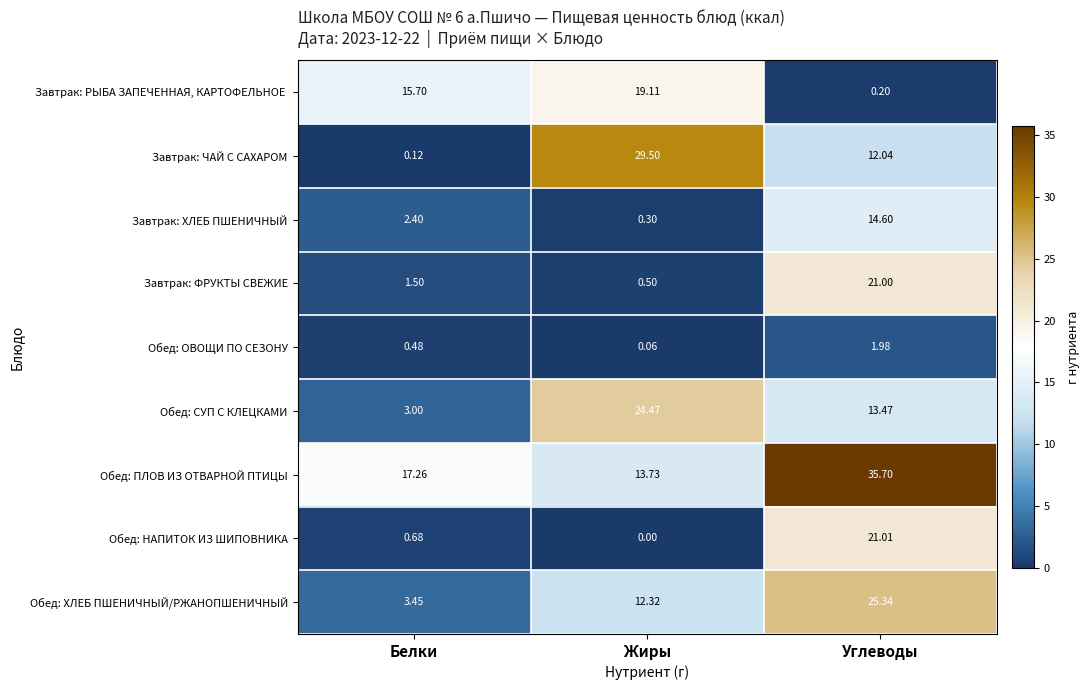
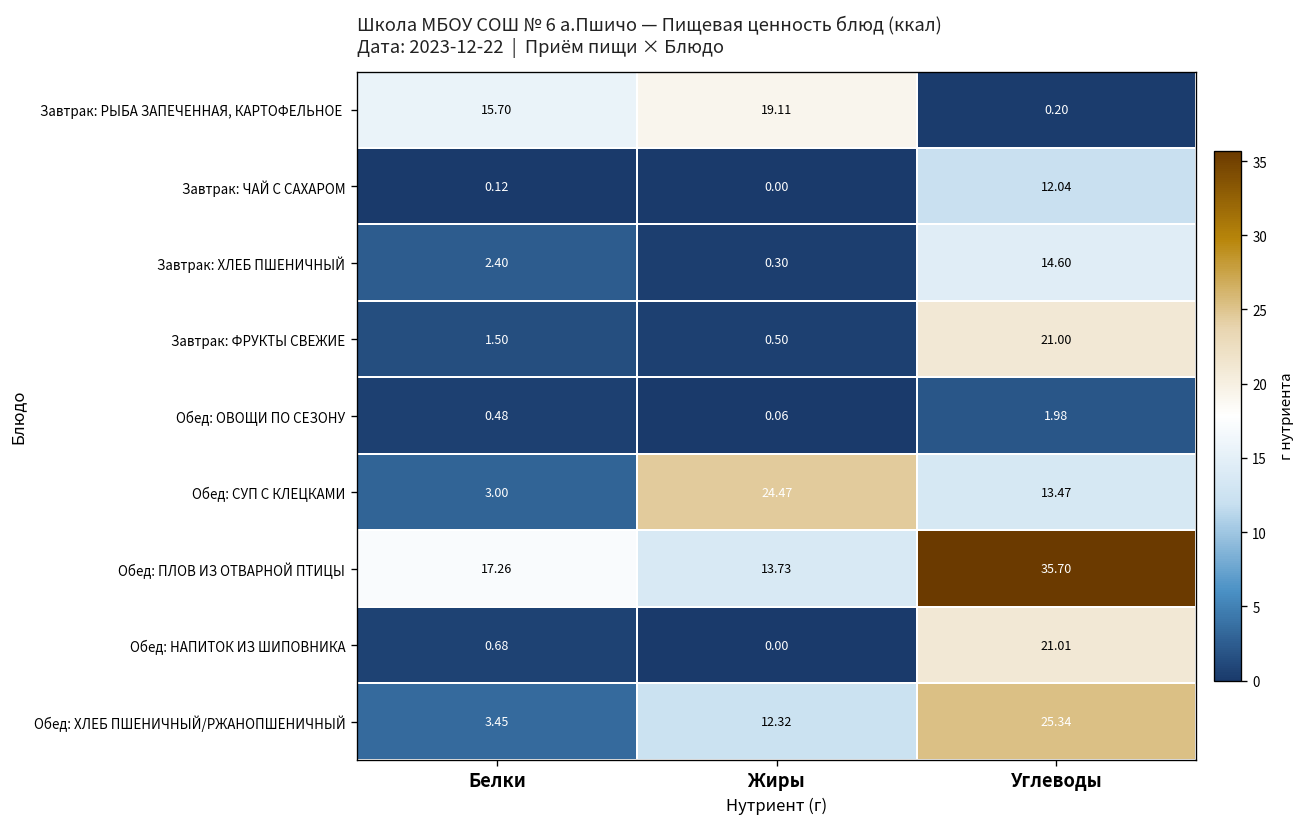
  {
    "Завтрак: РЫБА ЗАПЕЧЕННАЯ, КАРТОФЕЛЬНОЕ": {
      "Белки": 15.70,
      "Жиры": 19.11,
      "Углеводы": 0.20
    },
    "Завтрак: ЧАЙ С САХАРОМ": {
      "Белки": 0.12,
-     "Жиры": 29.50,
+     "Жиры": 0.00,
      "Углеводы": 12.04
    },
    "Завтрак: ХЛЕБ ПШЕНИЧНЫЙ": {
      "Белки": 2.40,
      "Жиры": 0.30,
      "Углеводы": 14.60
    },
    "Завтрак: ФРУКТЫ СВЕЖИЕ": {
      "Белки": 1.50,
      "Жиры": 0.50,
      "Углеводы": 21.00
    },
    "Обед: ОВОЩИ ПО СЕЗОНУ": {
      "Белки": 0.48,
      "Жиры": 0.06,
      "Углеводы": 1.98
    },
    "Обед: СУП С КЛЕЦКАМИ": {
      "Белки": 3.00,
      "Жиры": 24.47,
      "Углеводы": 13.47
    },
    "Обед: ПЛОВ ИЗ ОТВАРНОЙ ПТИЦЫ": {
      "Белки": 17.26,
      "Жиры": 13.73,
      "Углеводы": 35.70
    },
    "Обед: НАПИТОК ИЗ ШИПОВНИКА": {
      "Белки": 0.68,
      "Жиры": 0.00,
      "Углеводы": 21.01
    },
    "Обед: ХЛЕБ ПШЕНИЧНЫЙ/РЖАНОПШЕНИЧНЫЙ": {
      "Белки": 3.45,
      "Жиры": 12.32,
      "Углеводы": 25.34
    }
  }
